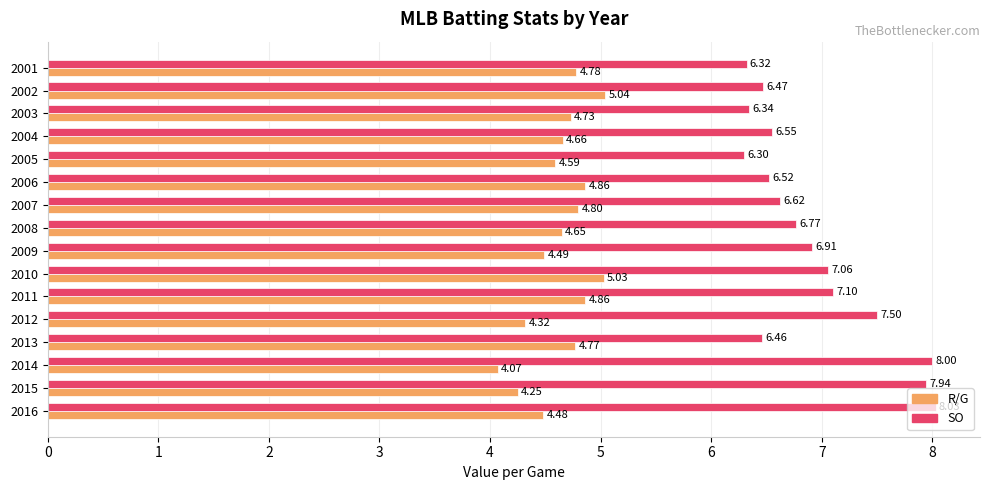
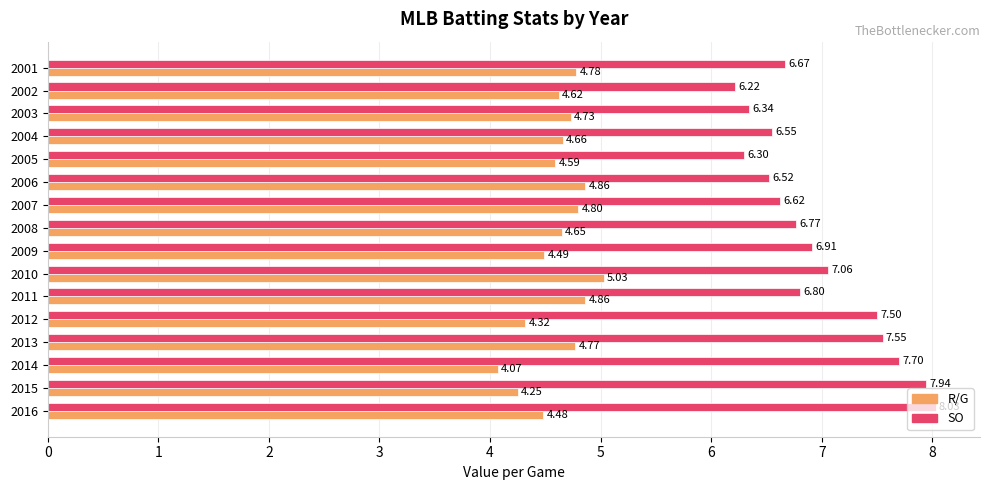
  {
    "R/G": {
      "2001": 4.78,
-     "2002": 5.04,
+     "2002": 4.62,
      "2003": 4.73,
      "2004": 4.66,
      "2005": 4.59,
      "2006": 4.86,
      "2007": 4.80,
      "2008": 4.65,
      "2009": 4.49,
      "2010": 5.03,
      "2011": 4.86,
      "2012": 4.32,
      "2013": 4.77,
      "2014": 4.07,
      "2015": 4.25,
      "2016": 4.48
    },
    "SO": {
-     "2001": 6.32,
-     "2002": 6.47,
+     "2001": 6.67,
+     "2002": 6.22,
      "2003": 6.34,
      "2004": 6.55,
      "2005": 6.30,
      "2006": 6.52,
      "2007": 6.62,
      "2008": 6.77,
      "2009": 6.91,
      "2010": 7.06,
-     "2011": 7.10,
+     "2011": 6.80,
      "2012": 7.50,
-     "2013": 6.46,
-     "2014": 8.00
+     "2013": 7.55,
+     "2014": 7.70
    }
  }
